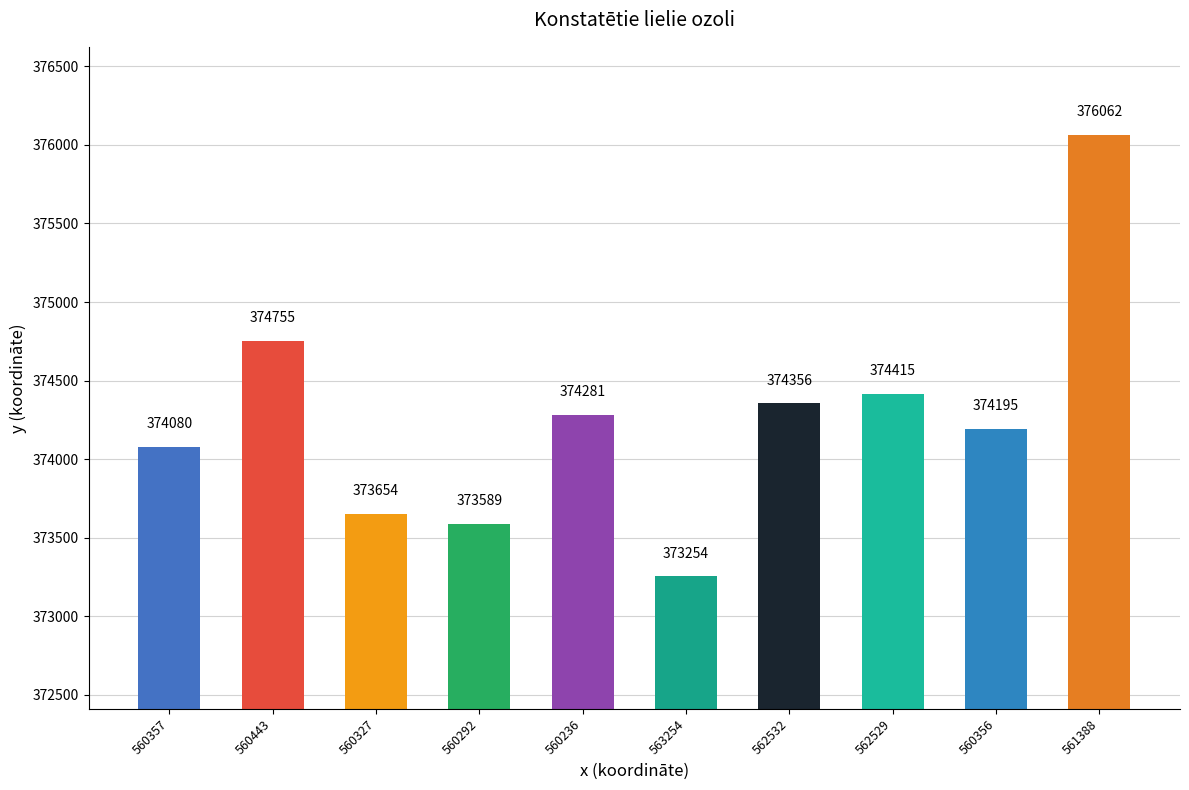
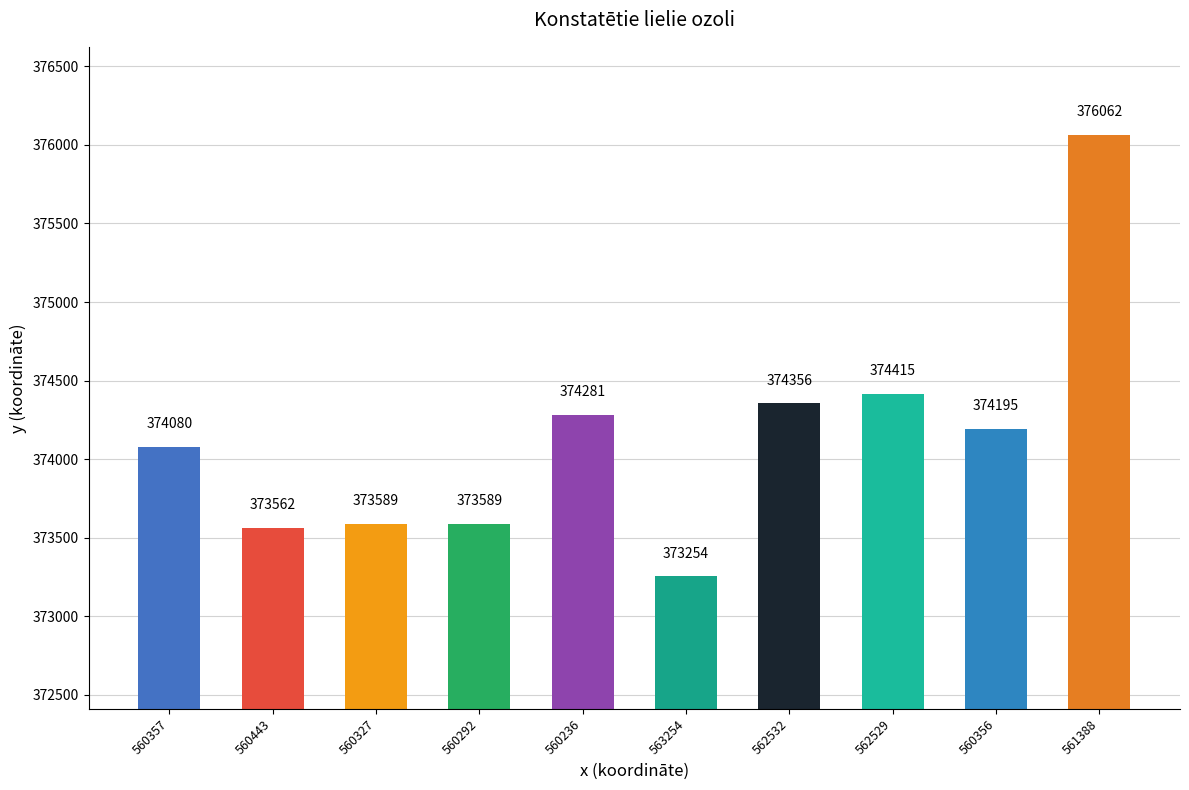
  {
    "560357": 374080,
-   "560443": 374755,
-   "560327": 373654,
+   "560443": 373562,
+   "560327": 373589,
    "560292": 373589,
    "560236": 374281,
    "563254": 373254,
    "562532": 374356,
    "562529": 374415,
    "560356": 374195,
    "561388": 376062
  }
